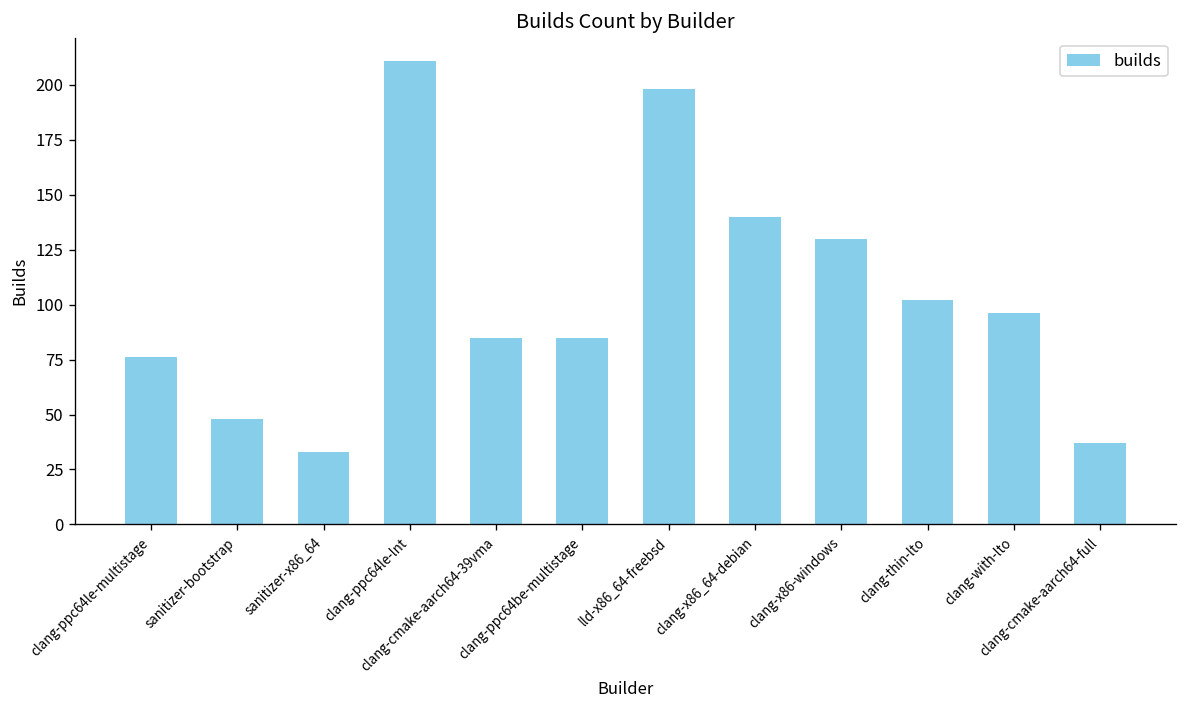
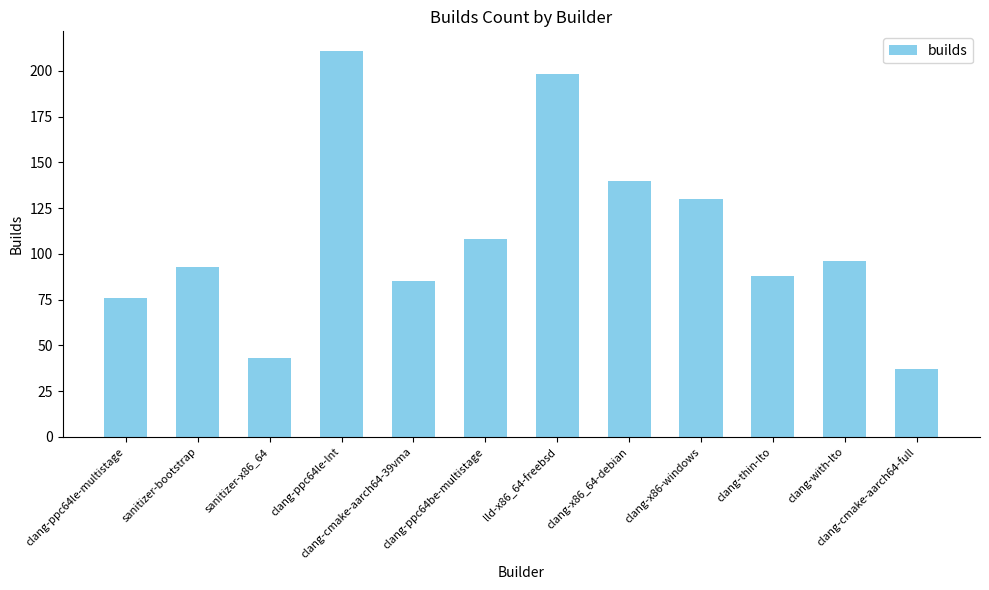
  {
    "clang-ppc64le-multistage": 76,
-   "sanitizer-bootstrap": 48,
-   "sanitizer-x86_64": 33,
+   "sanitizer-bootstrap": 93,
+   "sanitizer-x86_64": 43,
    "clang-ppc64le-lnt": 211,
    "clang-cmake-aarch64-39vma": 85,
-   "clang-ppc64be-multistage": 85,
+   "clang-ppc64be-multistage": 108,
    "lld-x86_64-freebsd": 198,
    "clang-x86_64-debian": 140,
    "clang-x86-windows": 130,
-   "clang-thin-lto": 102,
+   "clang-thin-lto": 88,
    "clang-with-lto": 96,
    "clang-cmake-aarch64-full": 37
  }
